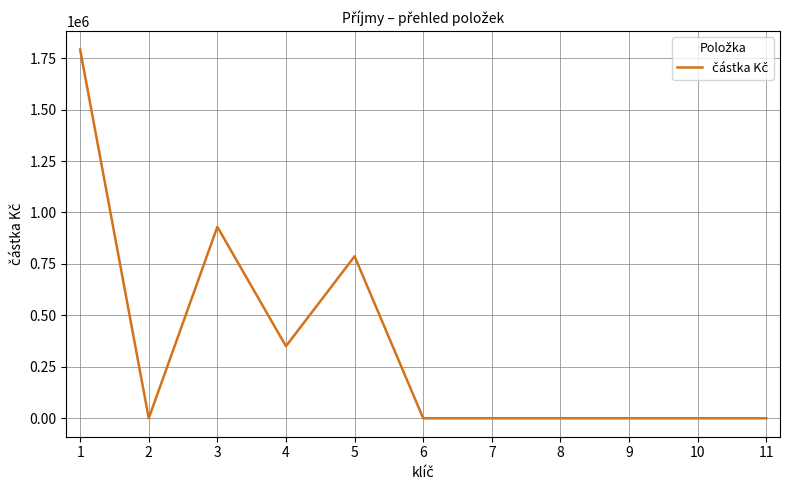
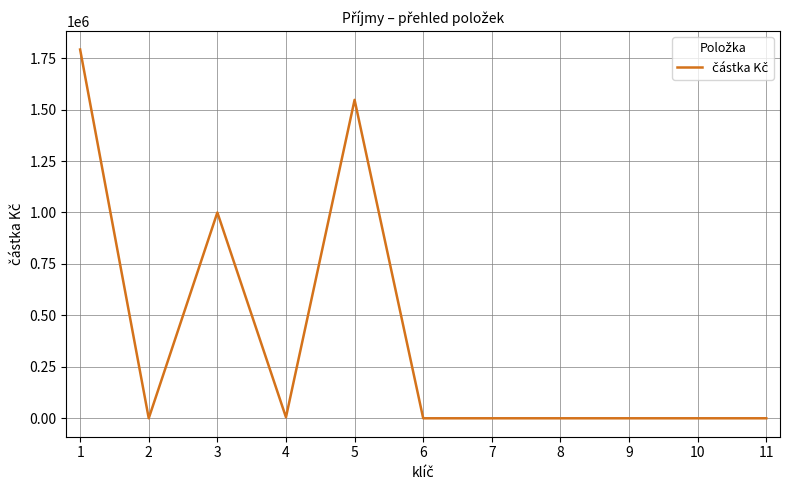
  {
    "1": 1790000,
    "2": 0,
-   "3": 930000,
-   "4": 350000,
-   "5": 790000,
+   "3": 1000000,
+   "4": 10000,
+   "5": 1550000,
    "6": 0,
    "7": 0,
    "8": 0,
    "9": 0,
    "10": 0,
    "11": 0
  }
